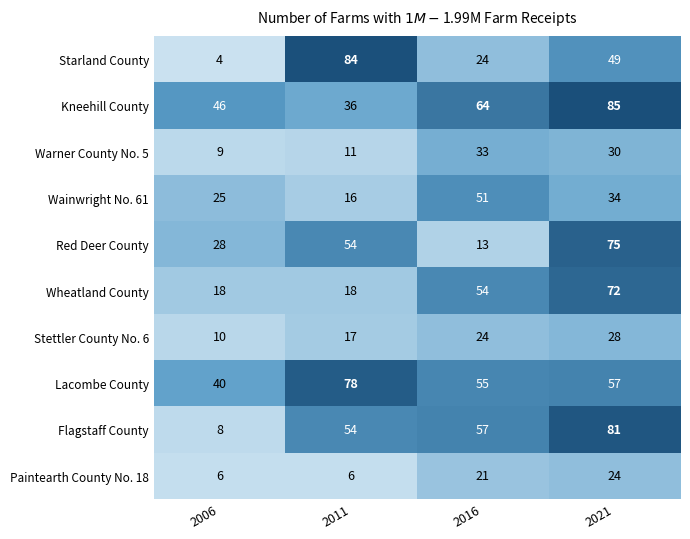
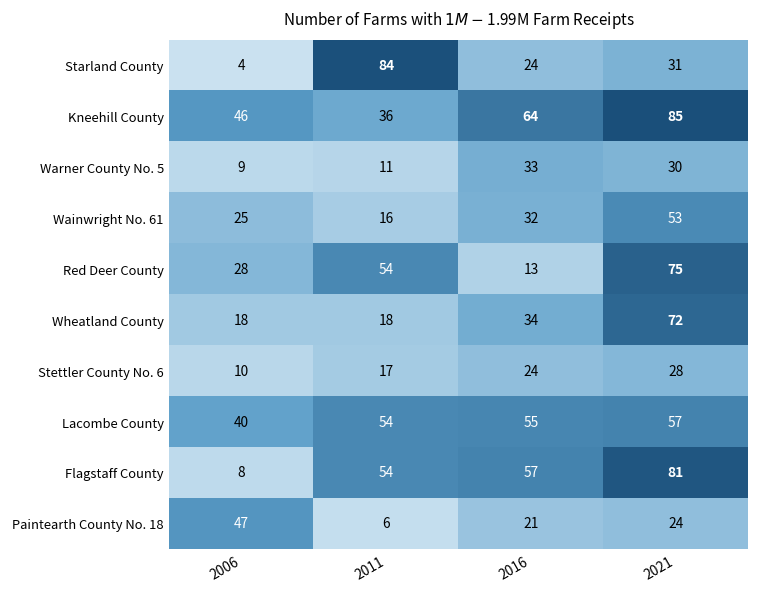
  {
    "Starland County": {
      "2006": 4,
      "2011": 84,
      "2016": 24,
-     "2021": 49
+     "2021": 31
    },
    "Kneehill County": {
      "2006": 46,
      "2011": 36,
      "2016": 64,
      "2021": 85
    },
    "Warner County No. 5": {
      "2006": 9,
      "2011": 11,
      "2016": 33,
      "2021": 30
    },
    "Wainwright No. 61": {
      "2006": 25,
      "2011": 16,
-     "2016": 51,
-     "2021": 34
+     "2016": 32,
+     "2021": 53
    },
    "Red Deer County": {
      "2006": 28,
      "2011": 54,
      "2016": 13,
      "2021": 75
    },
    "Wheatland County": {
      "2006": 18,
      "2011": 18,
-     "2016": 54,
+     "2016": 34,
      "2021": 72
    },
    "Stettler County No. 6": {
      "2006": 10,
      "2011": 17,
      "2016": 24,
      "2021": 28
    },
    "Lacombe County": {
      "2006": 40,
-     "2011": 78,
+     "2011": 54,
      "2016": 55,
      "2021": 57
    },
    "Flagstaff County": {
      "2006": 8,
      "2011": 54,
      "2016": 57,
      "2021": 81
    },
    "Paintearth County No. 18": {
-     "2006": 6,
+     "2006": 47,
      "2011": 6,
      "2016": 21,
      "2021": 24
    }
  }
